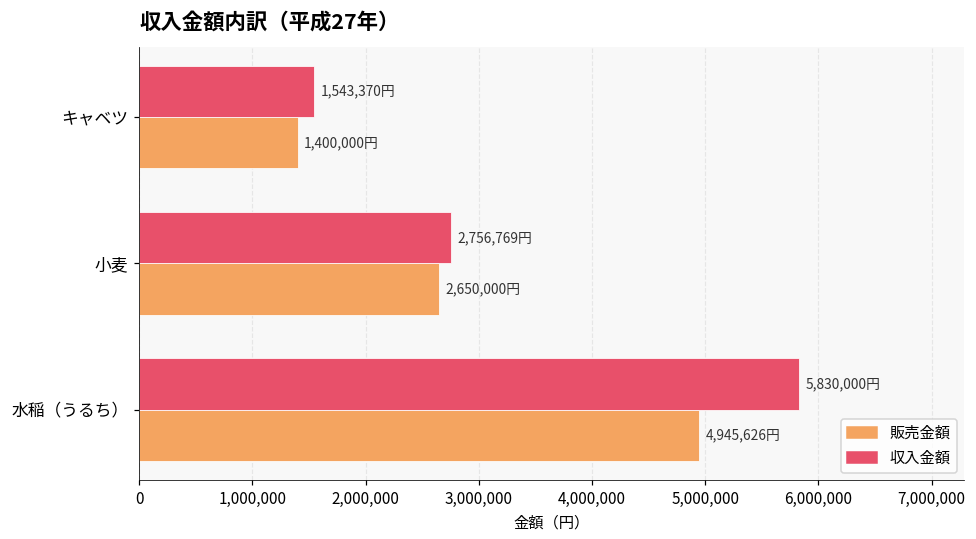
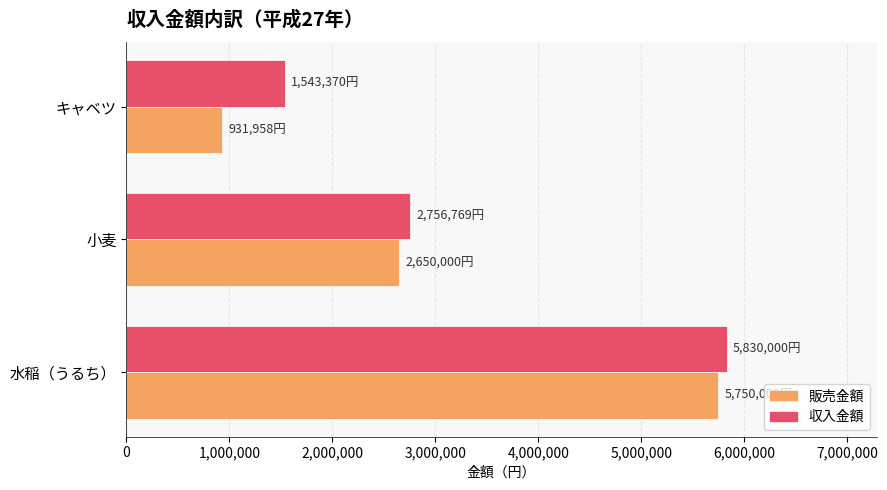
  {
    "販売金額": {
-     "キャベツ": "1,400,000円",
+     "キャベツ": "931,958円",
      "小麦": "2,650,000円",
-     "水稲（うるち）": "4,950,000"
+     "水稲（うるち）": "5,750,000"
    },
    "収入金額": {
      "キャベツ": "1,543,370円",
      "小麦": "2,756,769円",
      "水稲（うるち）": "5,830,000円"
    }
  }
